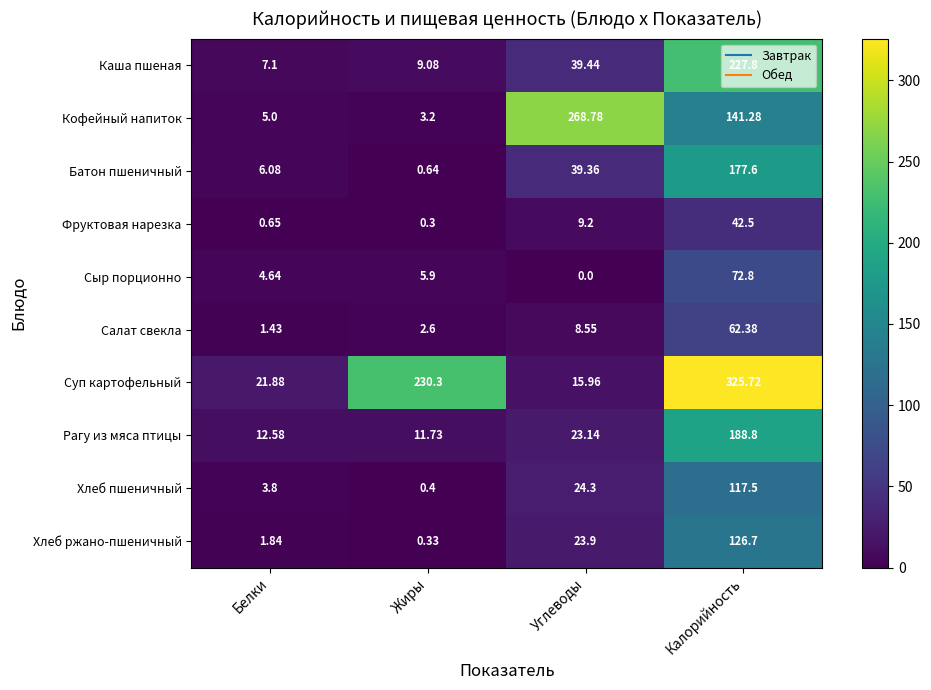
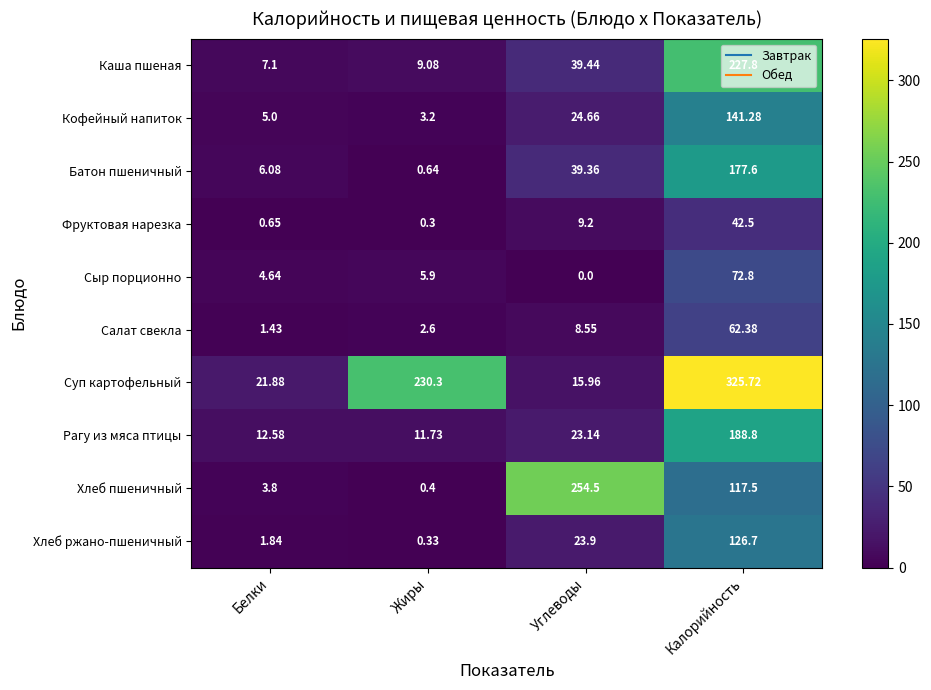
  {
    "Каша пшеная": {
      "Белки": 7.1,
      "Жиры": 9.08,
      "Углеводы": 39.44
    },
    "Кофейный напиток": {
      "Белки": 5.0,
      "Жиры": 3.2,
-     "Углеводы": 268.78,
+     "Углеводы": 24.66,
      "Калорийность": 141.28
    },
    "Батон пшеничный": {
      "Белки": 6.08,
      "Жиры": 0.64,
      "Углеводы": 39.36,
      "Калорийность": 177.6
    },
    "Фруктовая нарезка": {
      "Белки": 0.65,
      "Жиры": 0.3,
      "Углеводы": 9.2,
      "Калорийность": 42.5
    },
    "Сыр порционно": {
      "Белки": 4.64,
      "Жиры": 5.9,
      "Углеводы": 0.0,
      "Калорийность": 72.8
    },
    "Салат свекла": {
      "Белки": 1.43,
      "Жиры": 2.6,
      "Углеводы": 8.55,
      "Калорийность": 62.38
    },
    "Суп картофельный": {
      "Белки": 21.88,
      "Жиры": 230.3,
      "Углеводы": 15.96,
      "Калорийность": 325.72
    },
    "Рагу из мяса птицы": {
      "Белки": 12.58,
      "Жиры": 11.73,
      "Углеводы": 23.14,
      "Калорийность": 188.8
    },
    "Хлеб пшеничный": {
      "Белки": 3.8,
      "Жиры": 0.4,
-     "Углеводы": 24.3,
+     "Углеводы": 254.5,
      "Калорийность": 117.5
    },
    "Хлеб ржано-пшеничный": {
      "Белки": 1.84,
      "Жиры": 0.33,
      "Углеводы": 23.9,
      "Калорийность": 126.7
    }
  }
